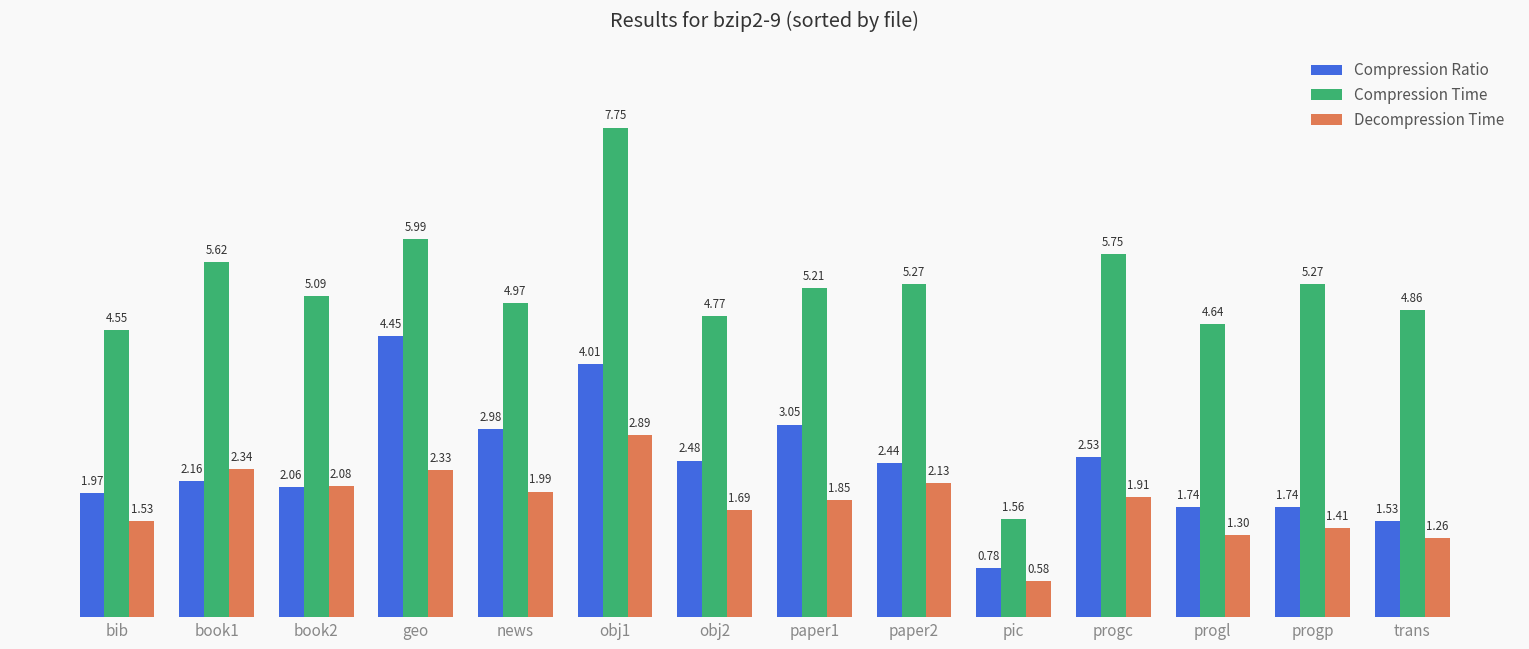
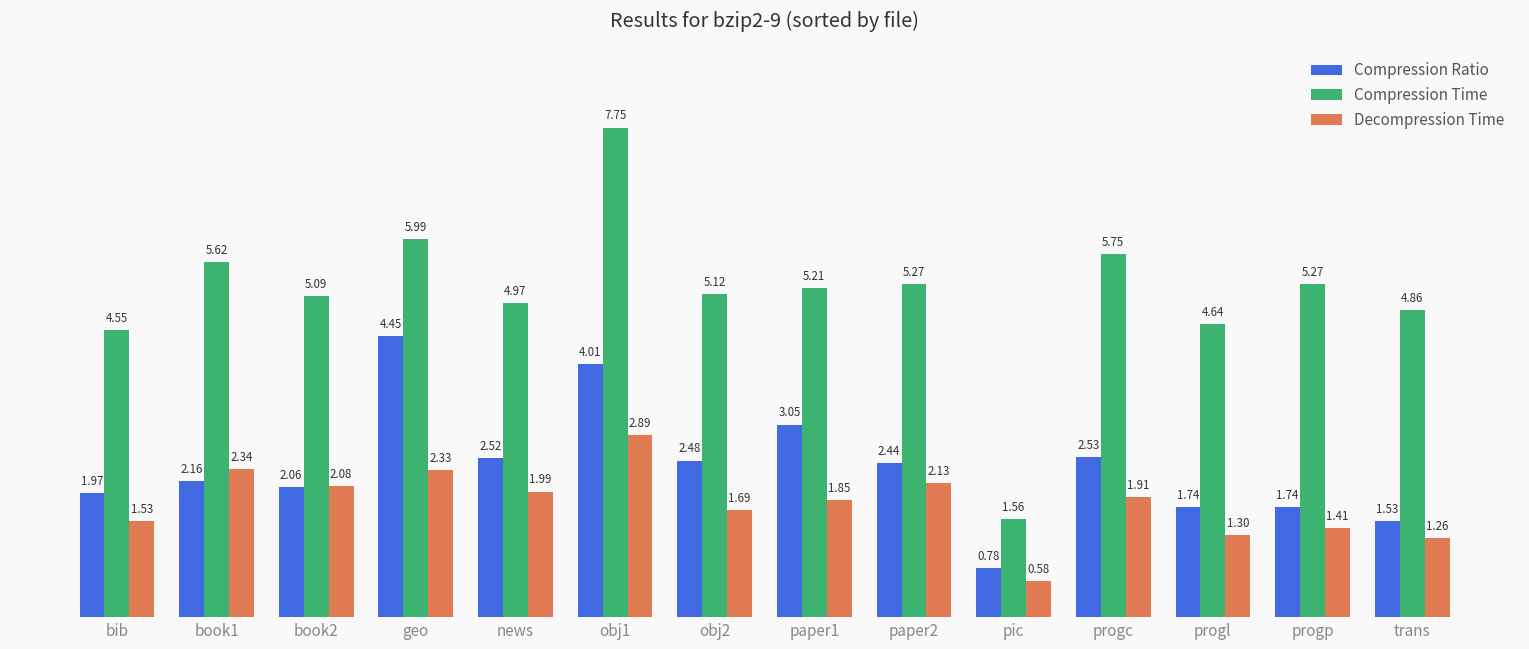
  {
    "Compression Ratio": {
      "bib": 1.97,
      "book1": 2.16,
      "book2": 2.06,
      "geo": 4.45,
-     "news": 2.98,
+     "news": 2.52,
      "obj1": 4.01,
      "obj2": 2.48,
      "paper1": 3.05,
      "paper2": 2.44,
      "pic": 0.78,
      "progc": 2.53,
      "progl": 1.74,
      "progp": 1.74,
      "trans": 1.53
    },
    "Compression Time": {
      "bib": 4.55,
      "book1": 5.62,
      "book2": 5.09,
      "geo": 5.99,
      "news": 4.97,
      "obj1": 7.75,
-     "obj2": 4.77,
+     "obj2": 5.12,
      "paper1": 5.21,
      "paper2": 5.27,
      "pic": 1.56,
      "progc": 5.75,
      "progl": 4.64,
      "progp": 5.27,
      "trans": 4.86
    },
    "Decompression Time": {
      "bib": 1.53,
      "book1": 2.34,
      "book2": 2.08,
      "geo": 2.33,
      "news": 1.99,
      "obj1": 2.89,
      "obj2": 1.69,
      "paper1": 1.85,
      "paper2": 2.13,
      "pic": 0.58,
      "progc": 1.91,
      "progl": 1.30,
      "progp": 1.41,
      "trans": 1.26
    }
  }
